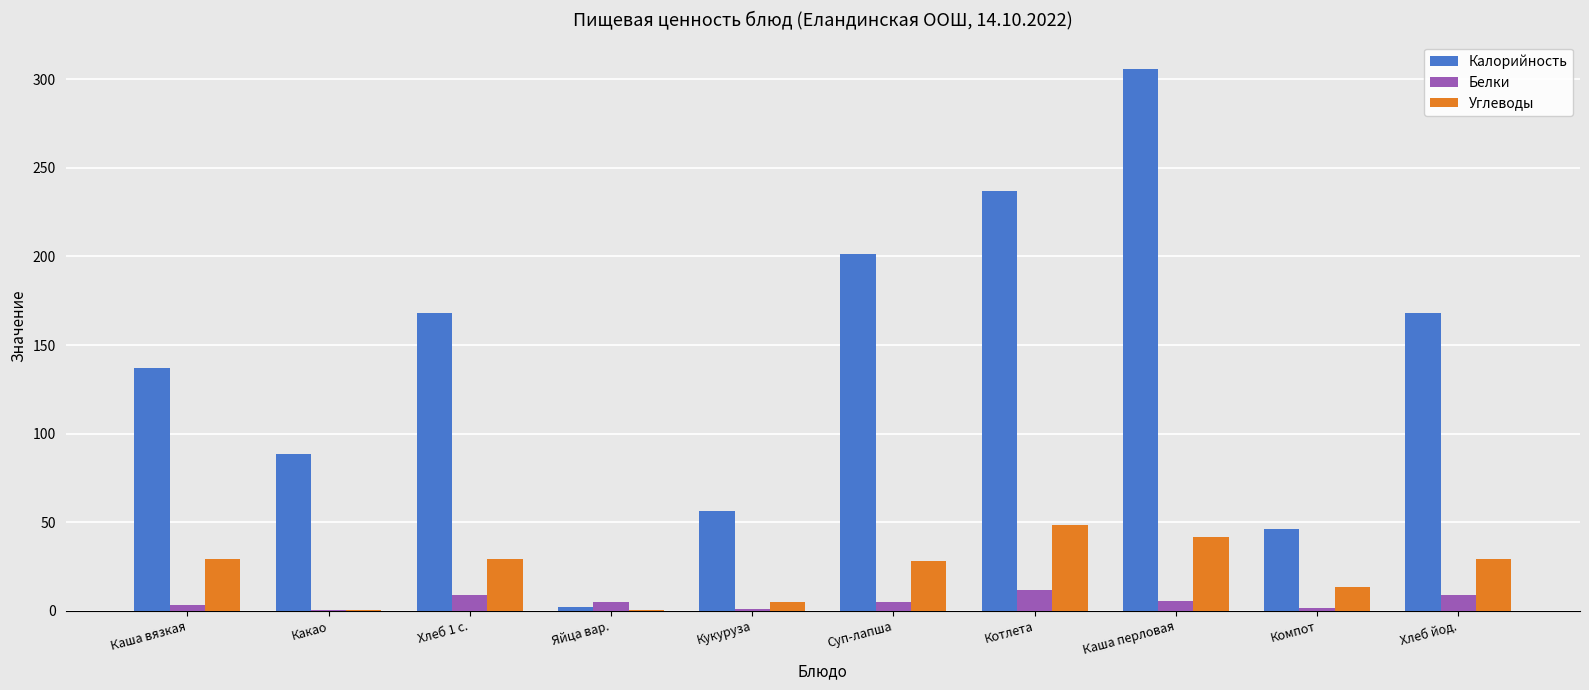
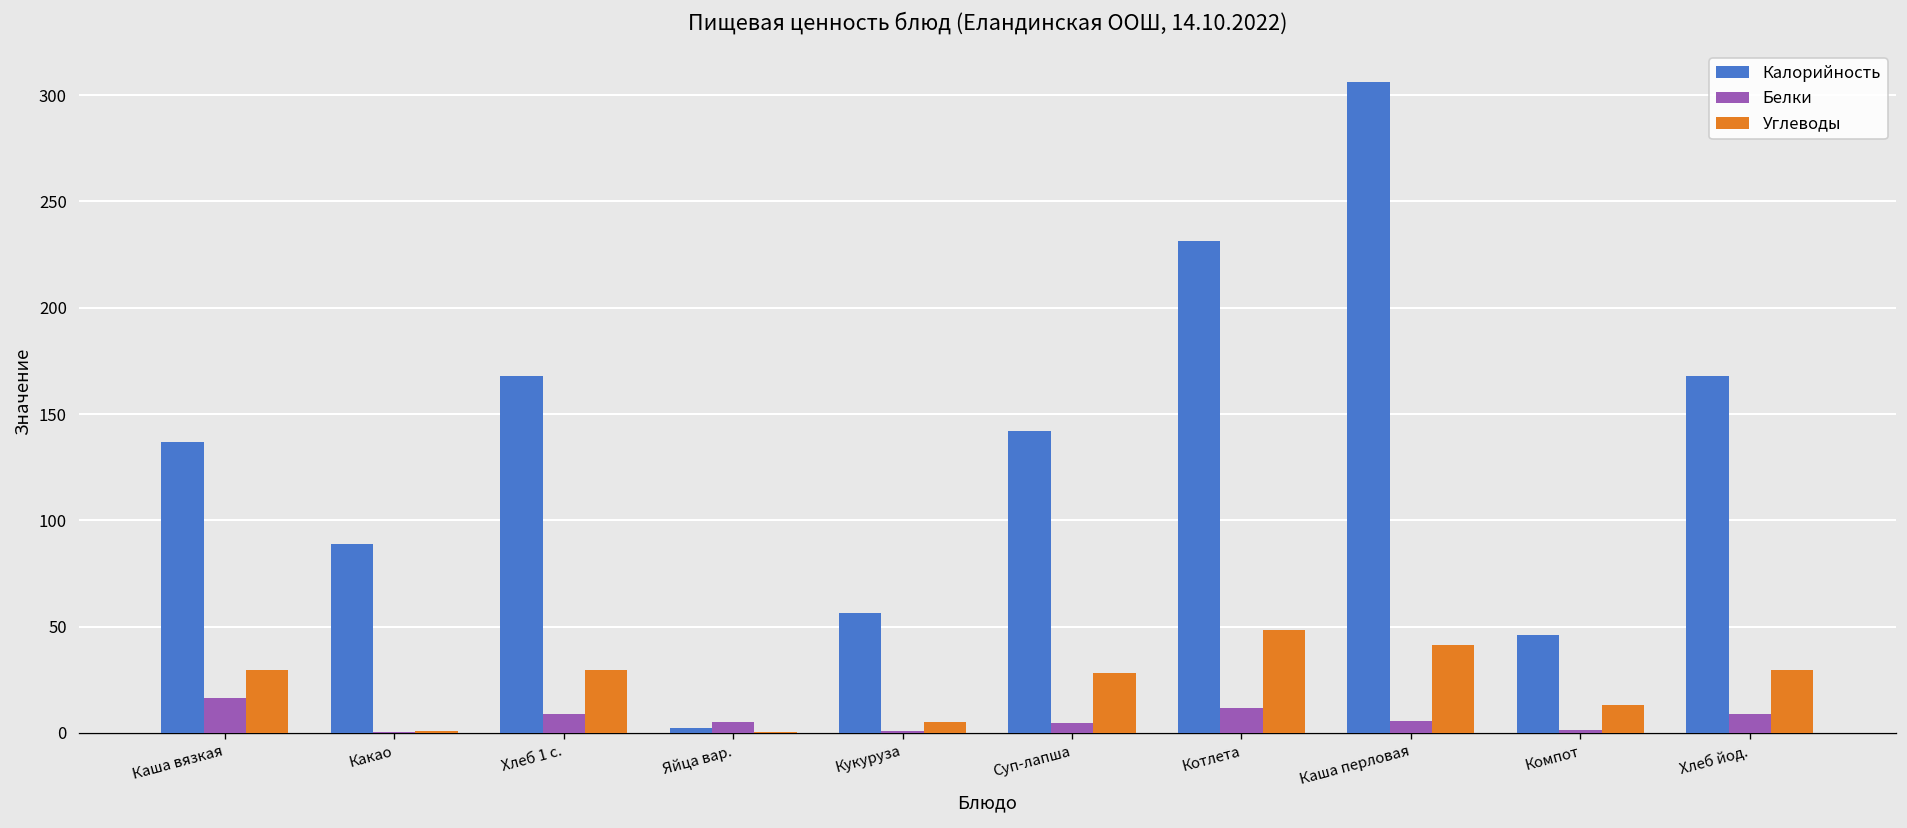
  {
    "Калорийность": {
      "Каша вязкая": 137,
      "Какао": 89,
      "Хлеб 1 с.": 168,
      "Яйца вар.": 2,
      "Кукуруза": 56,
-     "Суп-лапша": 201,
-     "Котлета": 237,
+     "Суп-лапша": 142,
+     "Котлета": 231,
      "Каша перловая": 306,
      "Компот": 46,
      "Хлеб йод.": 168
    },
    "Белки": {
-     "Каша вязкая": 3,
+     "Каша вязкая": 17,
      "Хлеб 1 с.": 9,
      "Яйца вар.": 5,
      "Суп-лапша": 5,
      "Котлета": 12,
      "Каша перловая": 6,
      "Хлеб йод.": 9
    },
    "Углеводы": {
      "Каша вязкая": 29,
      "Хлеб 1 с.": 29,
      "Кукуруза": 5,
      "Суп-лапша": 28,
      "Котлета": 48,
      "Каша перловая": 41,
      "Компот": 13,
      "Хлеб йод.": 29
    }
  }
